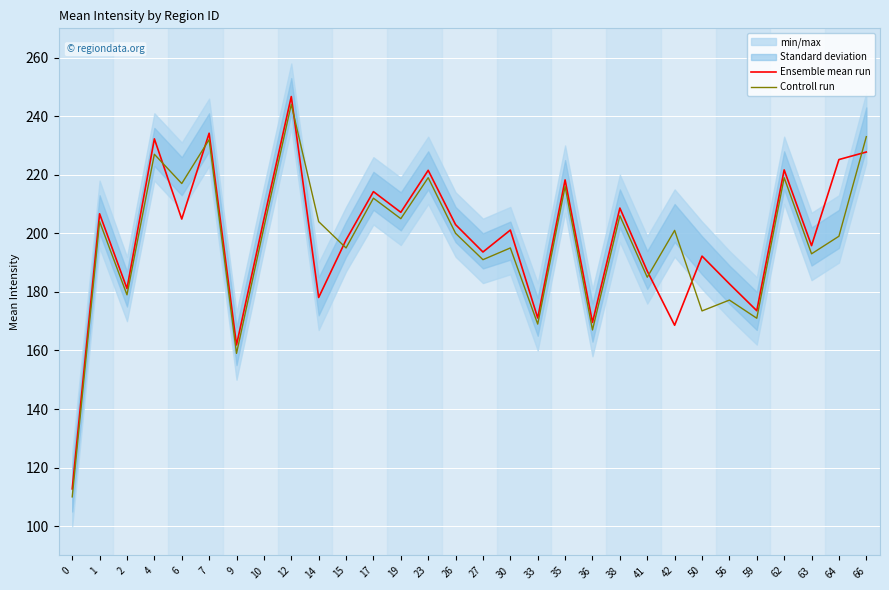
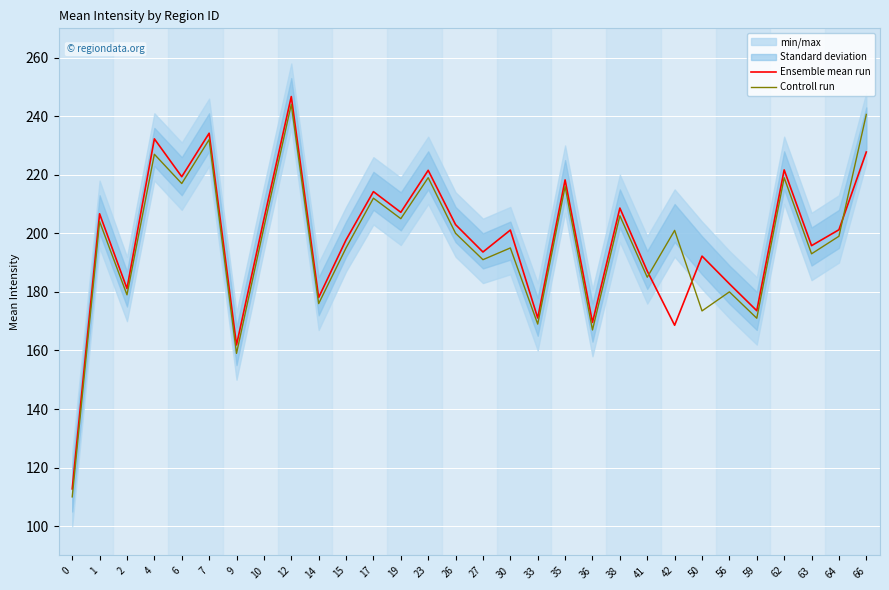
  {
    "Ensemble mean run": {
      "0": 113,
      "1": 207,
      "2": 181,
      "4": 232,
-     "6": 205,
+     "6": 219,
      "7": 234,
      "9": 162,
      "10": 205,
      "12": 247,
      "14": 178,
      "15": 198,
      "17": 214,
      "19": 207,
      "23": 222,
      "26": 203,
      "27": 194,
      "30": 201,
      "33": 171,
      "35": 218,
      "36": 170,
      "38": 209,
      "41": 187,
      "42": 169,
      "50": 192,
      "56": 183,
      "59": 174,
      "62": 222,
      "63": 196,
-     "64": 225,
+     "64": 201,
      "66": 228
    },
    "Controll run": {
      "0": 110,
      "1": 204,
      "2": 179,
      "4": 227,
      "6": 217,
      "7": 232,
      "9": 159,
      "10": 202,
      "12": 244,
-     "14": 204,
+     "14": 176,
      "15": 195,
      "17": 212,
      "19": 205,
      "23": 219,
      "26": 200,
      "27": 191,
      "30": 195,
      "33": 169,
      "35": 216,
      "36": 167,
      "38": 206,
      "41": 185,
      "42": 201,
      "50": 174,
-     "56": 177,
+     "56": 180,
      "59": 171,
      "62": 219,
      "63": 193,
      "64": 199,
-     "66": 233
+     "66": 241
    }
  }
